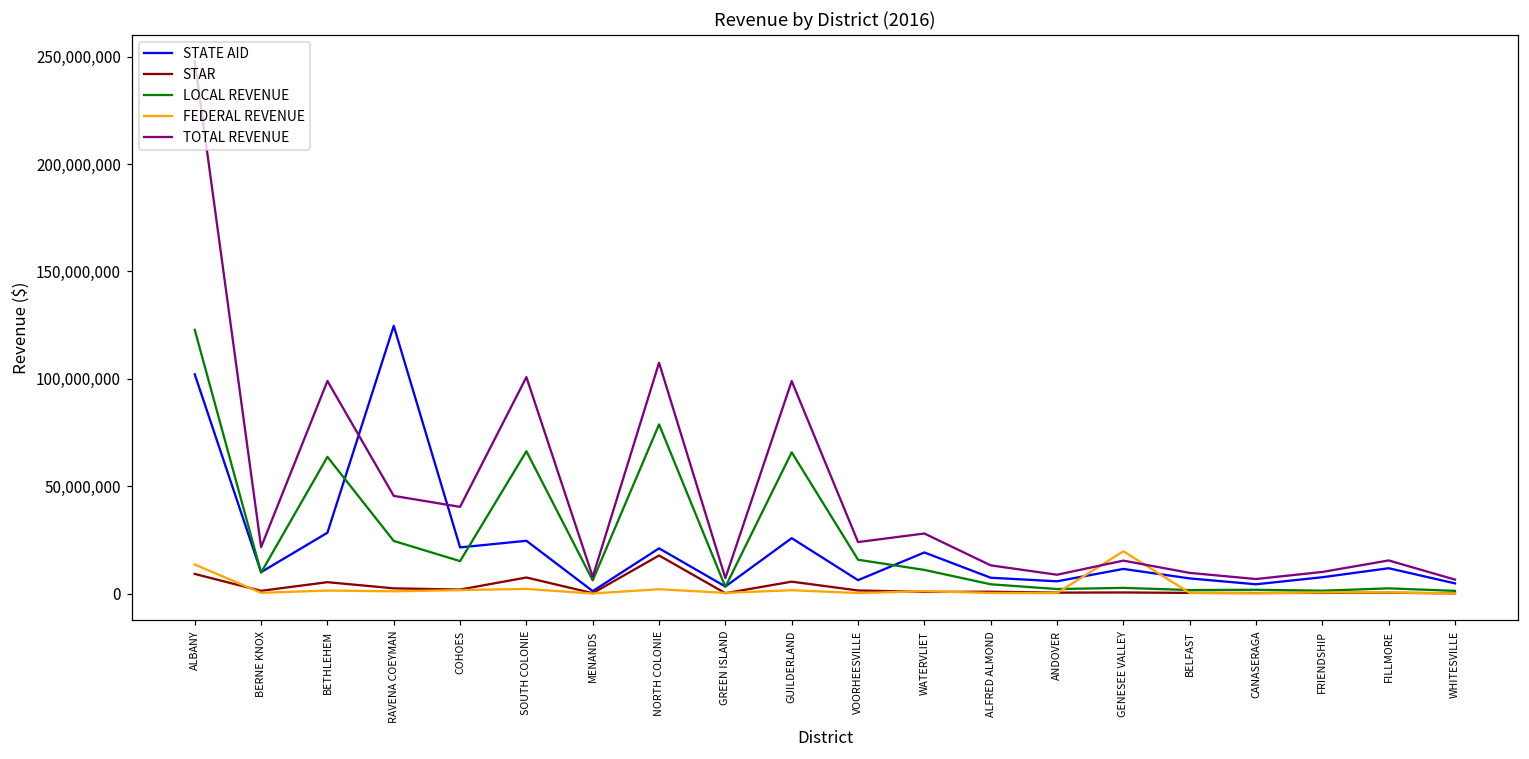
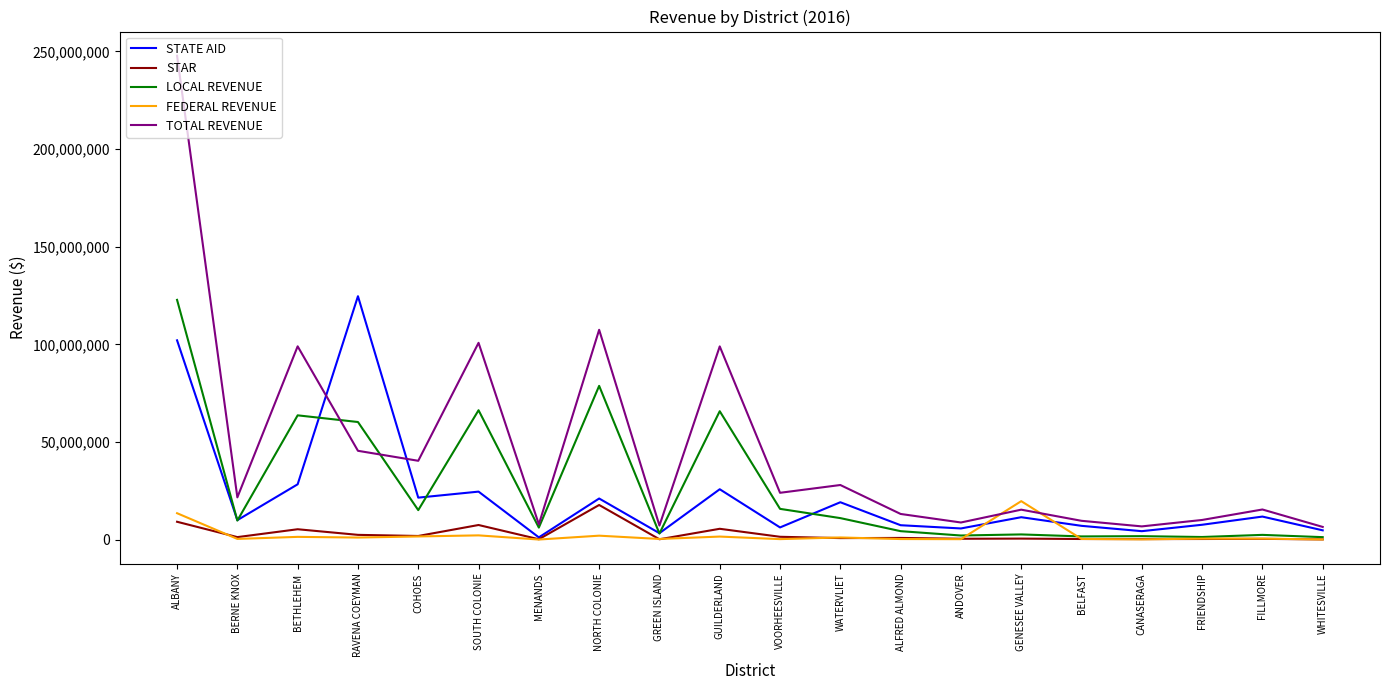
  {
    "STATE AID": {
      "ALBANY": "102,000,000",
      "BETHLEHEM": "28,000,000",
      "RAVENA COEYMAN": "125,000,000",
      "COHOES": "22,000,000",
      "SOUTH COLONIE": "25,000,000",
      "NORTH COLONIE": "21,000,000",
      "GUILDERLAND": "26,000,000",
      "VOORHEESVILLE": "6,000,000",
      "WATERVLIET": "19,000,000",
      "ALFRED ALMOND": "7,000,000",
      "ANDOVER": "6,000,000",
      "GENESEE VALLEY": "12,000,000",
      "BELFAST": "7,000,000",
      "CANASERAGA": "4,000,000",
      "FRIENDSHIP": "8,000,000",
      "FILLMORE": "12,000,000",
      "WHITESVILLE": "5,000,000"
    },
    "STAR": {
      "ALBANY": "9,000,000",
      "BETHLEHEM": "5,000,000",
      "RAVENA COEYMAN": "3,000,000",
      "SOUTH COLONIE": "8,000,000",
      "NORTH COLONIE": "18,000,000",
      "GUILDERLAND": "6,000,000",
      "GENESEE VALLEY": "1,000,000"
    },
    "LOCAL REVENUE": {
      "ALBANY": "123,000,000",
      "BETHLEHEM": "64,000,000",
-     "RAVENA COEYMAN": "25,000,000",
+     "RAVENA COEYMAN": "60,000,000",
      "COHOES": "15,000,000",
      "SOUTH COLONIE": "66,000,000",
      "MENANDS": "6,000,000",
      "NORTH COLONIE": "79,000,000",
      "GUILDERLAND": "66,000,000",
      "VOORHEESVILLE": "16,000,000",
      "WATERVLIET": "11,000,000",
      "ALFRED ALMOND": "4,000,000",
      "ANDOVER": "2,000,000",
      "GENESEE VALLEY": "3,000,000",
      "BELFAST": "2,000,000",
      "CANASERAGA": "2,000,000",
      "FILLMORE": "3,000,000"
    },
    "FEDERAL REVENUE": {
      "ALBANY": "14,000,000",
      "BETHLEHEM": "2,000,000",
      "RAVENA COEYMAN": "1,000,000",
      "SOUTH COLONIE": "2,000,000",
      "NORTH COLONIE": "2,000,000",
      "GUILDERLAND": "2,000,000",
      "GENESEE VALLEY": "20,000,000"
    },
    "TOTAL REVENUE": {
      "BERNE KNOX": "22,000,000",
      "BETHLEHEM": "99,000,000",
      "RAVENA COEYMAN": "46,000,000",
      "COHOES": "40,000,000",
      "SOUTH COLONIE": "101,000,000",
      "MENANDS": "8,000,000",
      "NORTH COLONIE": "107,000,000",
      "GREEN ISLAND": "7,000,000",
      "GUILDERLAND": "99,000,000",
      "VOORHEESVILLE": "24,000,000",
      "WATERVLIET": "28,000,000",
      "ALFRED ALMOND": "13,000,000",
      "ANDOVER": "9,000,000",
      "GENESEE VALLEY": "15,000,000",
      "BELFAST": "10,000,000",
      "CANASERAGA": "7,000,000",
      "FRIENDSHIP": "10,000,000",
      "FILLMORE": "16,000,000",
      "WHITESVILLE": "7,000,000"
    }
  }
